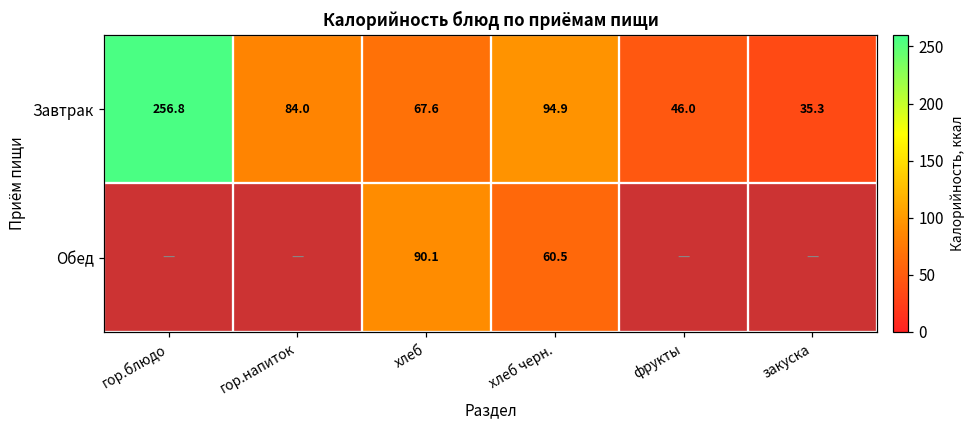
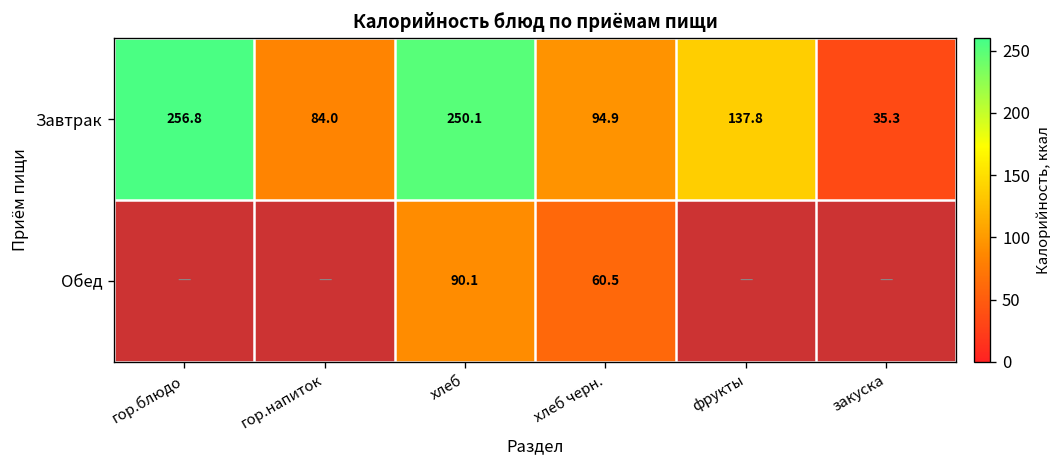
  {
    "Завтрак": {
      "гор.блюдо": 256.8,
      "гор.напиток": 84.0,
-     "хлеб": 67.6,
+     "хлеб": 250.1,
      "хлеб черн.": 94.9,
-     "фрукты": 46.0,
+     "фрукты": 137.8,
      "закуска": 35.3
    },
    "Обед": {
      "хлеб": 90.1,
      "хлеб черн.": 60.5
    }
  }
